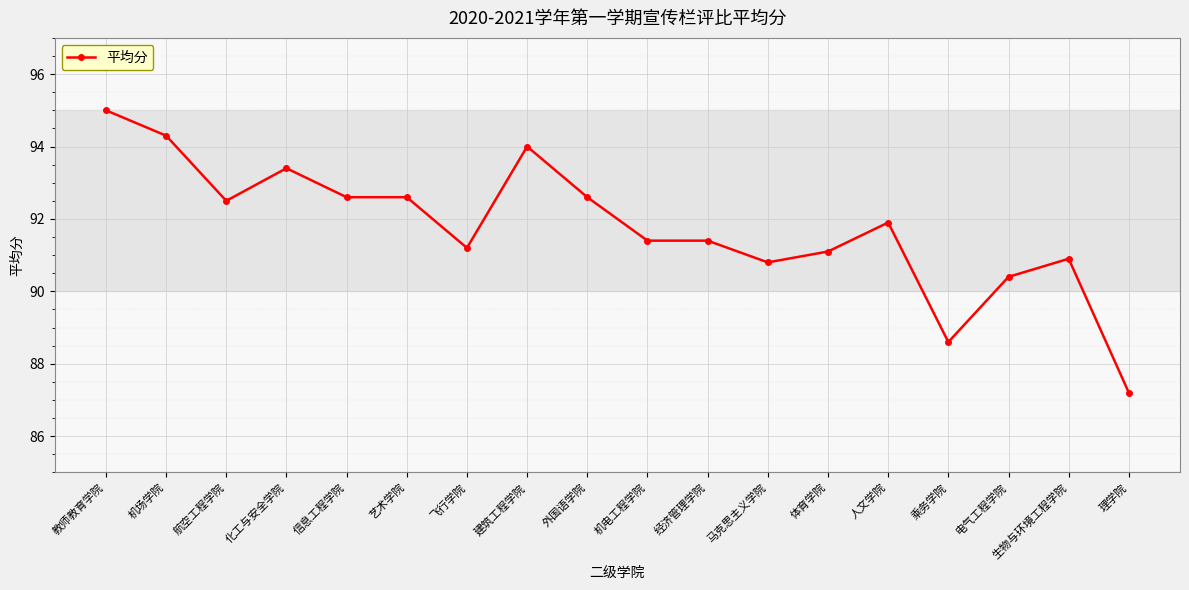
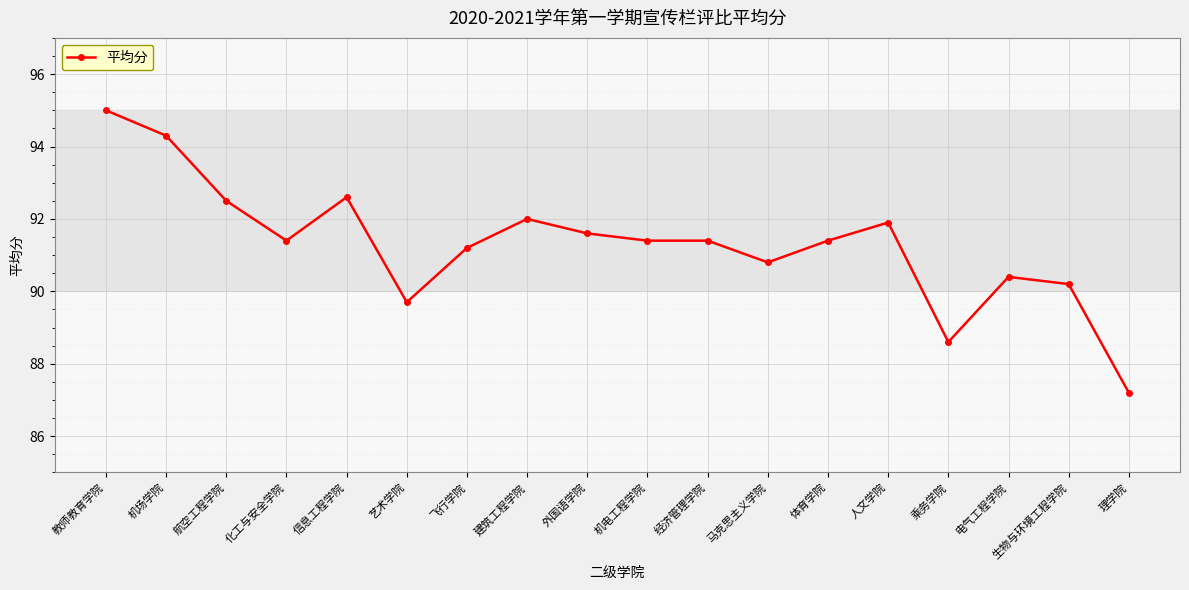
  {
    "教师教育学院": 95.0,
    "机场学院": 94.3,
    "航空工程学院": 92.5,
-   "化工与安全学院": 93.4,
+   "化工与安全学院": 91.4,
    "信息工程学院": 92.6,
-   "艺术学院": 92.6,
+   "艺术学院": 89.7,
    "飞行学院": 91.2,
-   "建筑工程学院": 94,
-   "外国语学院": 92.6,
+   "建筑工程学院": 92,
+   "外国语学院": 91.6,
    "机电工程学院": 91.4,
    "经济管理学院": 91.4,
    "马克思主义学院": 90.8,
-   "体育学院": 91.1,
+   "体育学院": 91.4,
    "人文学院": 91.9,
    "乘务学院": 88.6,
    "电气工程学院": 90.4,
-   "生物与环境工程学院": 90.9,
+   "生物与环境工程学院": 90.2,
    "理学院": 87.2
  }
